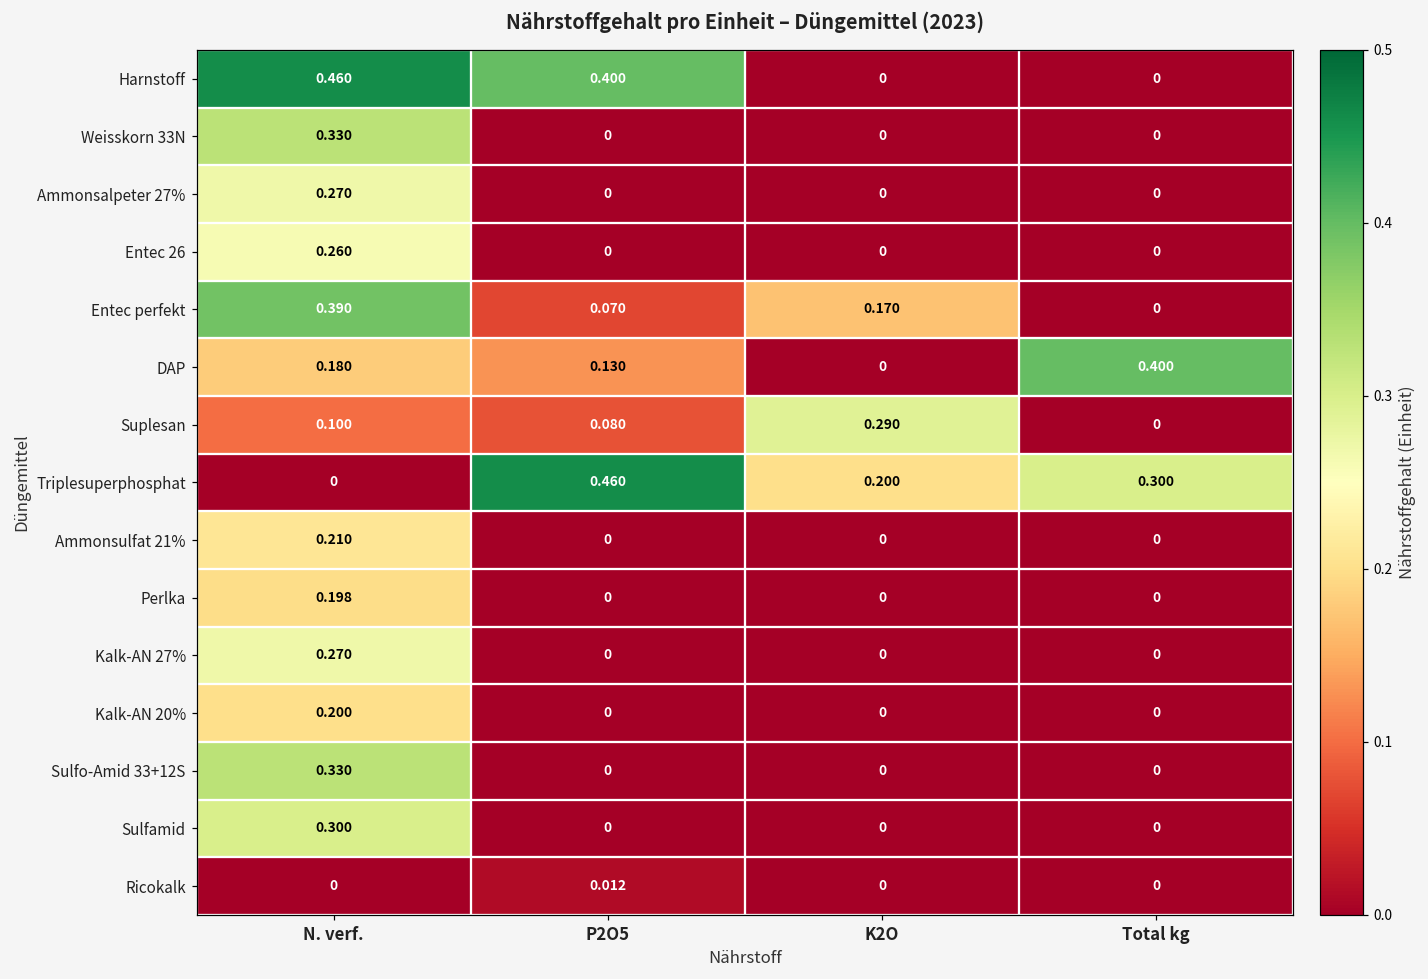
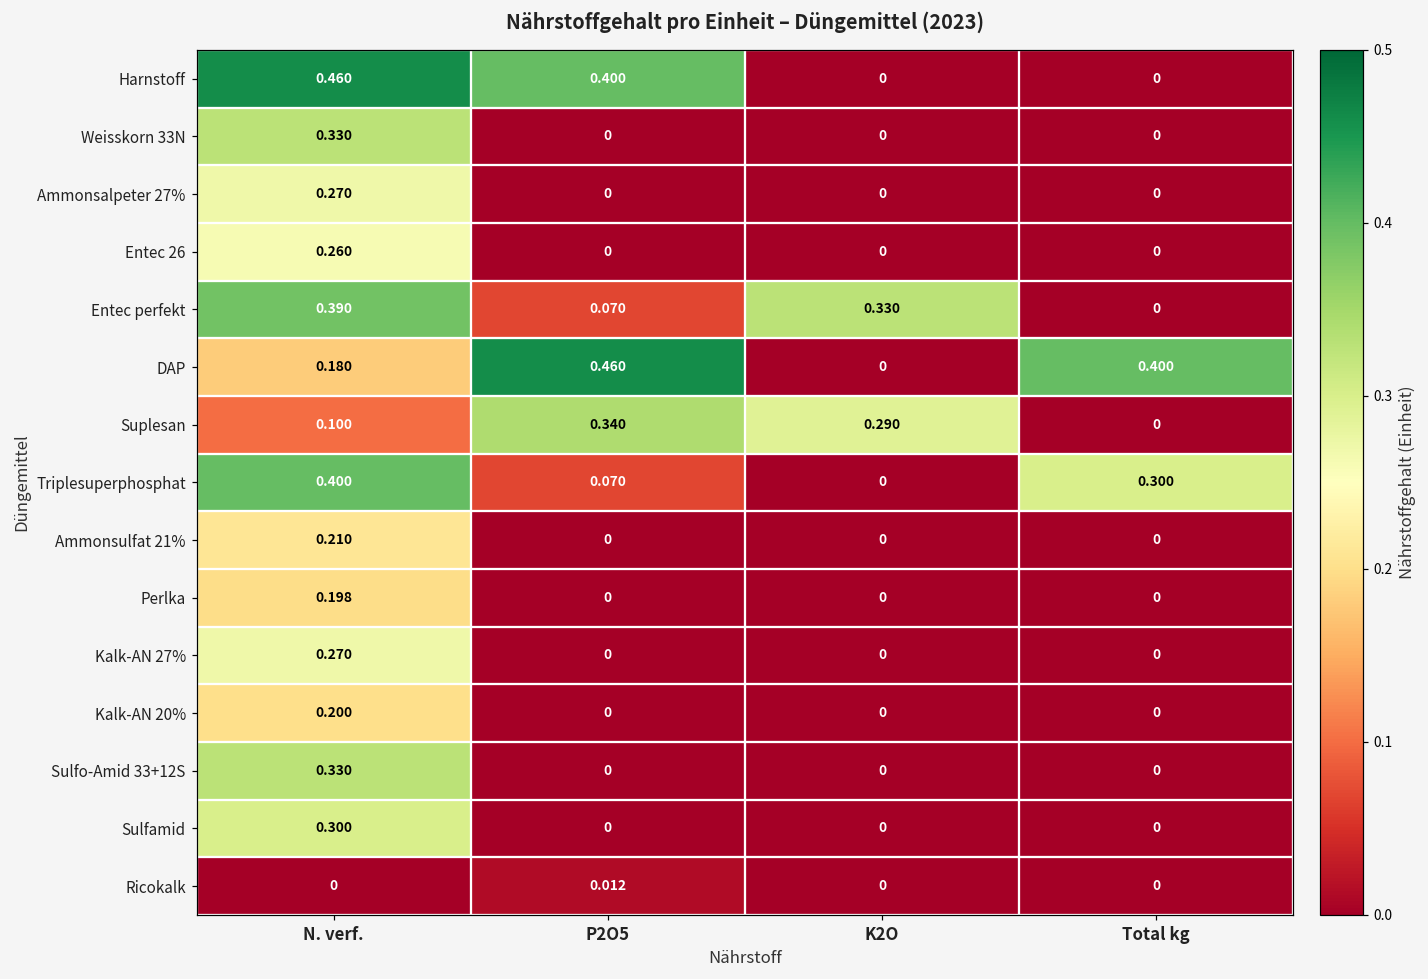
  {
    "Harnstoff": {
      "N. verf.": 0.460,
      "P2O5": 0.400,
      "K2O": 0,
      "Total kg": 0
    },
    "Weisskorn 33N": {
      "N. verf.": 0.330,
      "P2O5": 0,
      "K2O": 0,
      "Total kg": 0
    },
    "Ammonsalpeter 27%": {
      "N. verf.": 0.270,
      "P2O5": 0,
      "K2O": 0,
      "Total kg": 0
    },
    "Entec 26": {
      "N. verf.": 0.260,
      "P2O5": 0,
      "K2O": 0,
      "Total kg": 0
    },
    "Entec perfekt": {
      "N. verf.": 0.390,
      "P2O5": 0.070,
-     "K2O": 0.170,
+     "K2O": 0.330,
      "Total kg": 0
    },
    "DAP": {
      "N. verf.": 0.180,
-     "P2O5": 0.130,
+     "P2O5": 0.460,
      "K2O": 0,
      "Total kg": 0.400
    },
    "Suplesan": {
      "N. verf.": 0.100,
-     "P2O5": 0.080,
+     "P2O5": 0.340,
      "K2O": 0.290,
      "Total kg": 0
    },
    "Triplesuperphosphat": {
-     "N. verf.": 0,
-     "P2O5": 0.460,
-     "K2O": 0.200,
+     "N. verf.": 0.400,
+     "P2O5": 0.070,
+     "K2O": 0,
      "Total kg": 0.300
    },
    "Ammonsulfat 21%": {
      "N. verf.": 0.210,
      "P2O5": 0,
      "K2O": 0,
      "Total kg": 0
    },
    "Perlka": {
      "N. verf.": 0.198,
      "P2O5": 0,
      "K2O": 0,
      "Total kg": 0
    },
    "Kalk-AN 27%": {
      "N. verf.": 0.270,
      "P2O5": 0,
      "K2O": 0,
      "Total kg": 0
    },
    "Kalk-AN 20%": {
      "N. verf.": 0.200,
      "P2O5": 0,
      "K2O": 0,
      "Total kg": 0
    },
    "Sulfo-Amid 33+12S": {
      "N. verf.": 0.330,
      "P2O5": 0,
      "K2O": 0,
      "Total kg": 0
    },
    "Sulfamid": {
      "N. verf.": 0.300,
      "P2O5": 0,
      "K2O": 0,
      "Total kg": 0
    },
    "Ricokalk": {
      "N. verf.": 0,
      "P2O5": 0.012,
      "K2O": 0,
      "Total kg": 0
    }
  }
